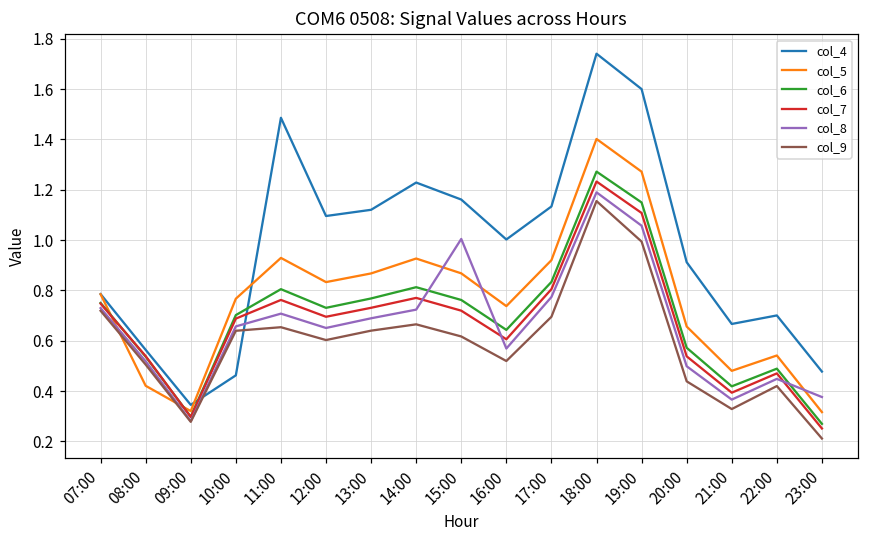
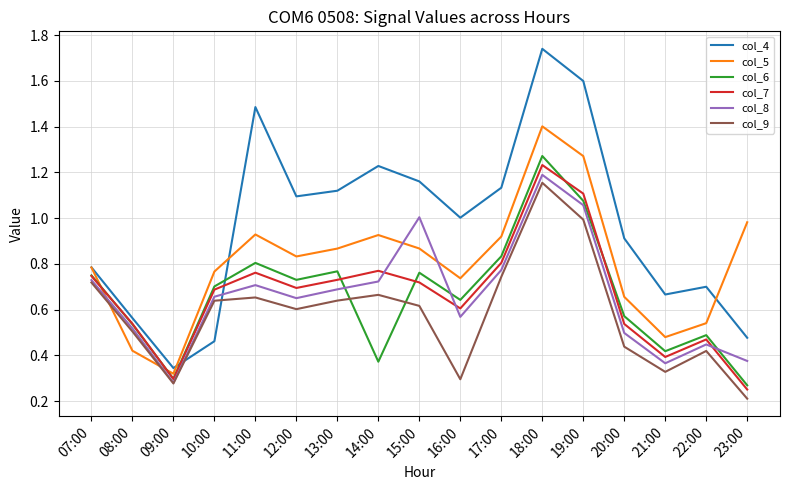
  {
    "col_4": {
      "08:00": 0.56,
      "09:00": 0.35,
      "10:00": 0.46,
      "11:00": 1.49,
      "12:00": 1.10,
      "13:00": 1.12,
      "14:00": 1.23,
      "15:00": 1.16,
      "16:00": 1.00,
      "17:00": 1.13,
      "18:00": 1.74,
      "19:00": 1.60,
      "20:00": 0.91,
      "21:00": 0.67,
      "22:00": 0.70,
      "23:00": 0.48
    },
    "col_5": {
      "08:00": 0.42,
      "09:00": 0.32,
      "10:00": 0.77,
      "11:00": 0.93,
      "12:00": 0.83,
      "13:00": 0.87,
      "14:00": 0.93,
      "15:00": 0.87,
      "16:00": 0.74,
      "17:00": 0.92,
      "18:00": 1.40,
      "19:00": 1.27,
      "20:00": 0.66,
      "21:00": 0.48,
      "22:00": 0.54,
-     "23:00": 0.32
+     "23:00": 0.98
    },
    "col_6": {
      "10:00": 0.70,
      "11:00": 0.80,
      "12:00": 0.73,
      "13:00": 0.77,
-     "14:00": 0.81,
+     "14:00": 0.37,
      "15:00": 0.76,
      "16:00": 0.64,
      "17:00": 0.83,
      "18:00": 1.27,
-     "19:00": 1.15,
+     "19:00": 1.08,
      "20:00": 0.57,
      "21:00": 0.42,
      "22:00": 0.49,
      "23:00": 0.27
    },
    "col_7": {
      "10:00": 0.69,
      "11:00": 0.76,
      "12:00": 0.70,
      "13:00": 0.73,
      "14:00": 0.77,
      "15:00": 0.72,
      "16:00": 0.61,
      "17:00": 0.80,
      "18:00": 1.23,
      "19:00": 1.11,
      "20:00": 0.54,
      "21:00": 0.39,
      "22:00": 0.47,
      "23:00": 0.25
    },
    "col_8": {
      "08:00": 0.52,
      "10:00": 0.66,
      "11:00": 0.71,
      "12:00": 0.65,
      "13:00": 0.69,
      "14:00": 0.72,
      "15:00": 1.00,
      "16:00": 0.57,
      "17:00": 0.77,
      "18:00": 1.19,
      "19:00": 1.06,
      "20:00": 0.50,
      "21:00": 0.37,
      "22:00": 0.45,
      "23:00": 0.38
    },
    "col_9": {
      "08:00": 0.50,
      "10:00": 0.64,
      "11:00": 0.65,
      "12:00": 0.60,
      "13:00": 0.64,
      "14:00": 0.67,
      "15:00": 0.62,
-     "16:00": 0.52,
-     "17:00": 0.70,
+     "16:00": 0.30,
+     "17:00": 0.74,
      "18:00": 1.15,
      "19:00": 0.99,
      "20:00": 0.44,
      "21:00": 0.33,
      "22:00": 0.42,
      "23:00": 0.21
    }
  }
